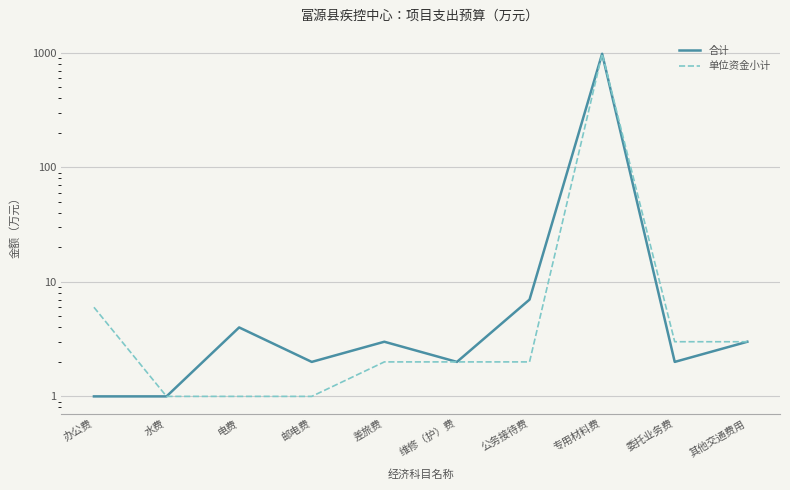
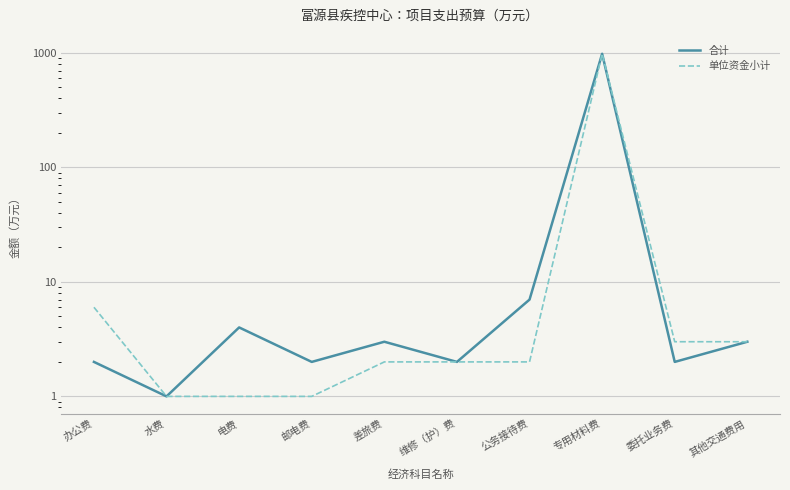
  {
    "合计": {
-     "办公费": 1,
+     "办公费": 2,
      "电费": 4,
      "邮电费": 2,
      "差旅费": 3,
      "公务接待费": 7,
      "委托业务费": 2
    },
    "单位资金小计": {
      "办公费": 6,
      "电费": 1,
      "邮电费": 1,
      "差旅费": 2,
      "公务接待费": 2,
      "委托业务费": 3
    }
  }
